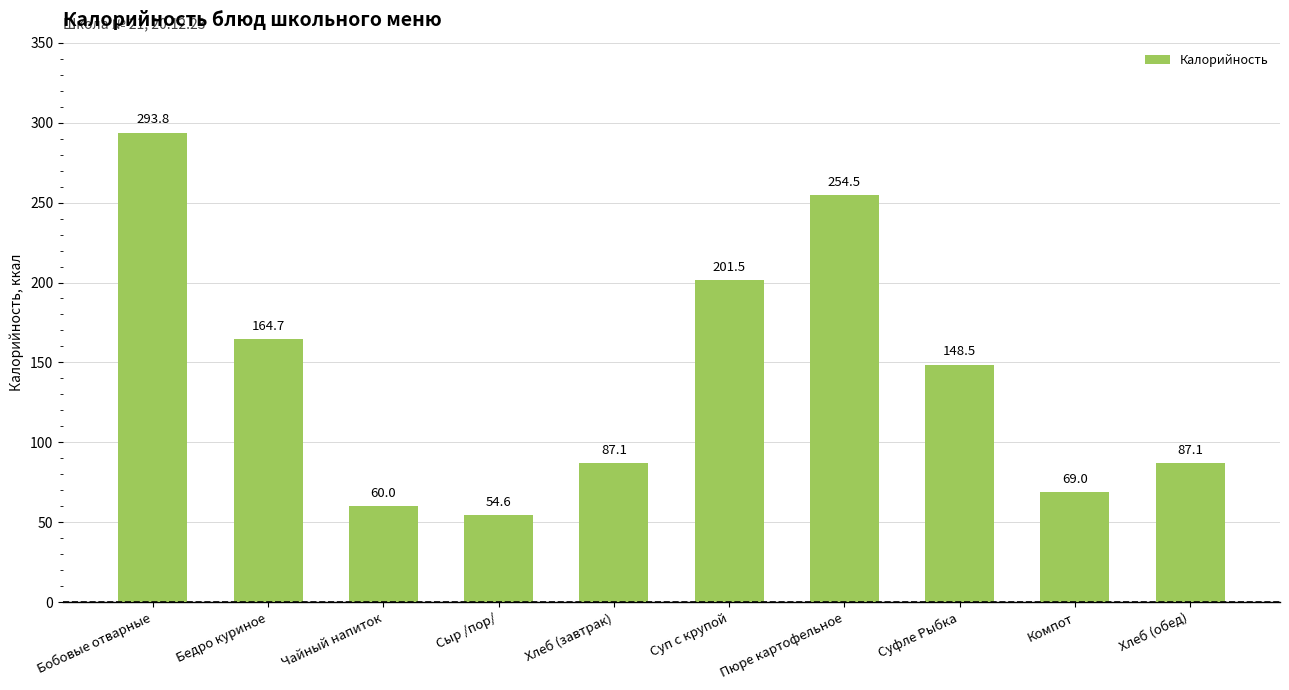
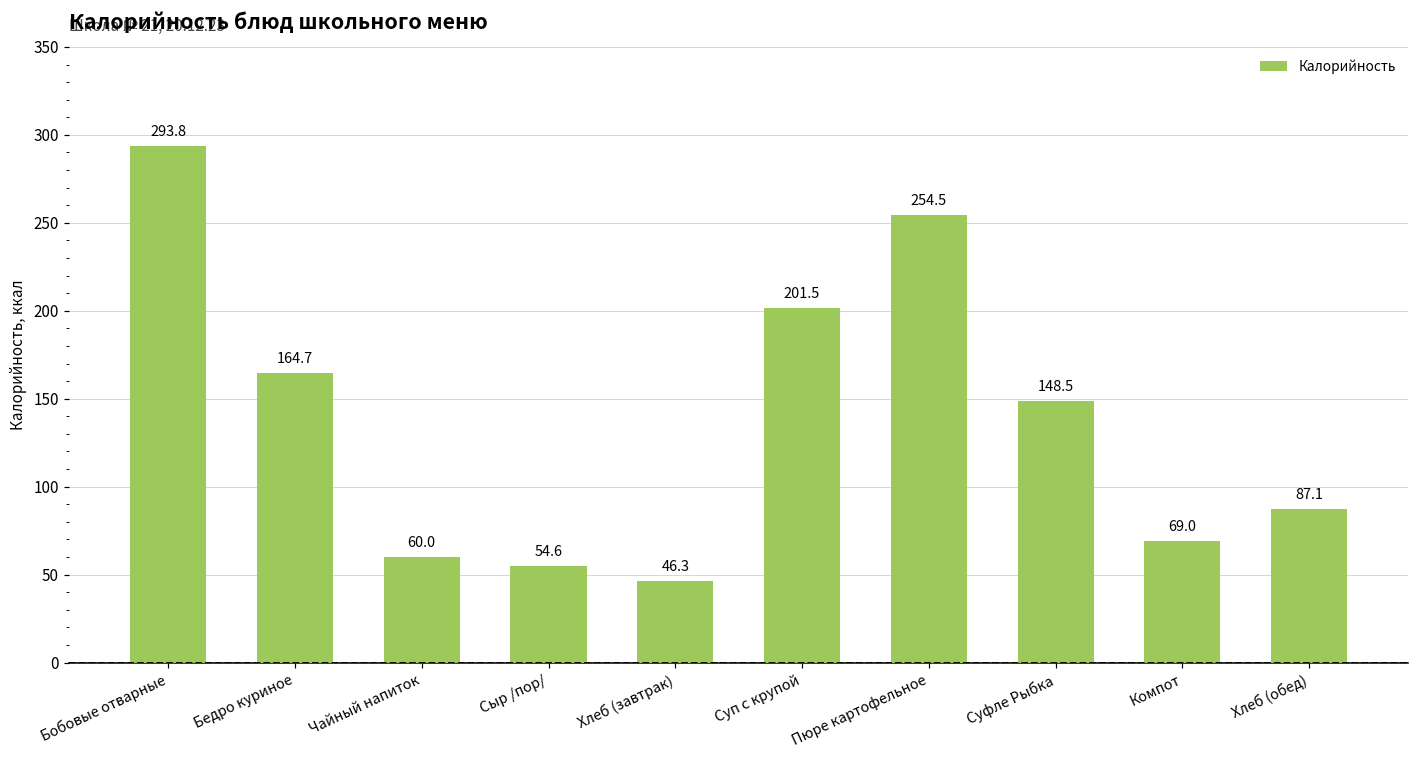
  {
    "Бобовые отварные": 293.8,
    "Бедро куриное": 164.7,
    "Чайный напиток": 60.0,
    "Сыр /пор/": 54.6,
-   "Хлеб (завтрак)": 87.1,
+   "Хлеб (завтрак)": 46.3,
    "Суп с крупой": 201.5,
    "Пюре картофельное": 254.5,
    "Суфле Рыбка": 148.5,
    "Компот": 69.0,
    "Хлеб (обед)": 87.1
  }
